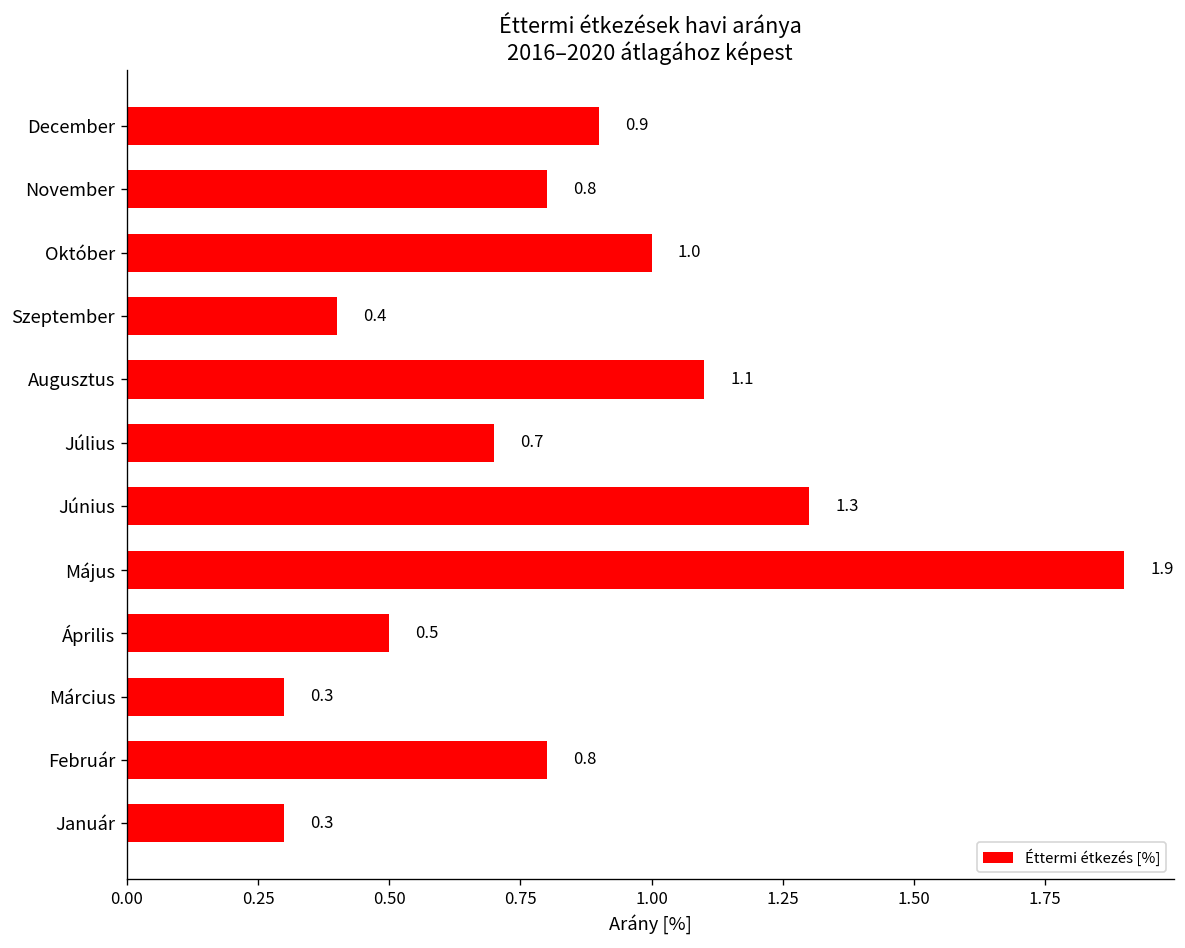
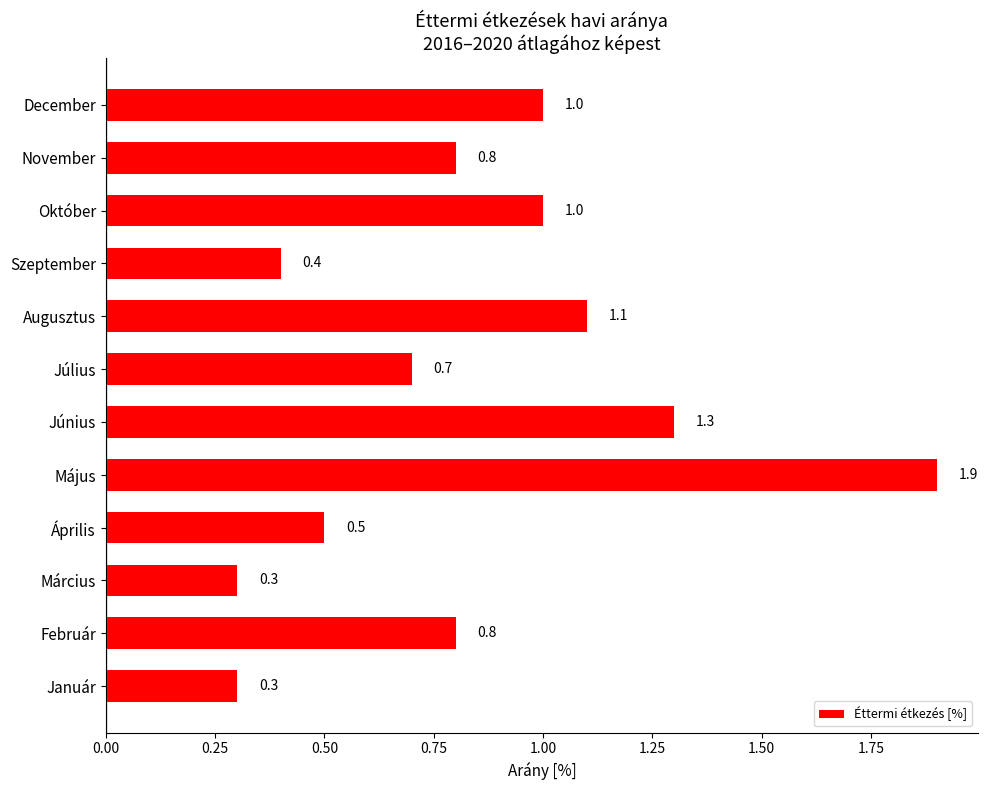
  {
-   "December": 0.9,
+   "December": 1.0,
    "November": 0.8,
    "Október": 1.0,
    "Szeptember": 0.4,
    "Augusztus": 1.1,
    "Július": 0.7,
    "Június": 1.3,
    "Május": 1.9,
    "Április": 0.5,
    "Március": 0.3,
    "Február": 0.8,
    "Január": 0.3
  }
